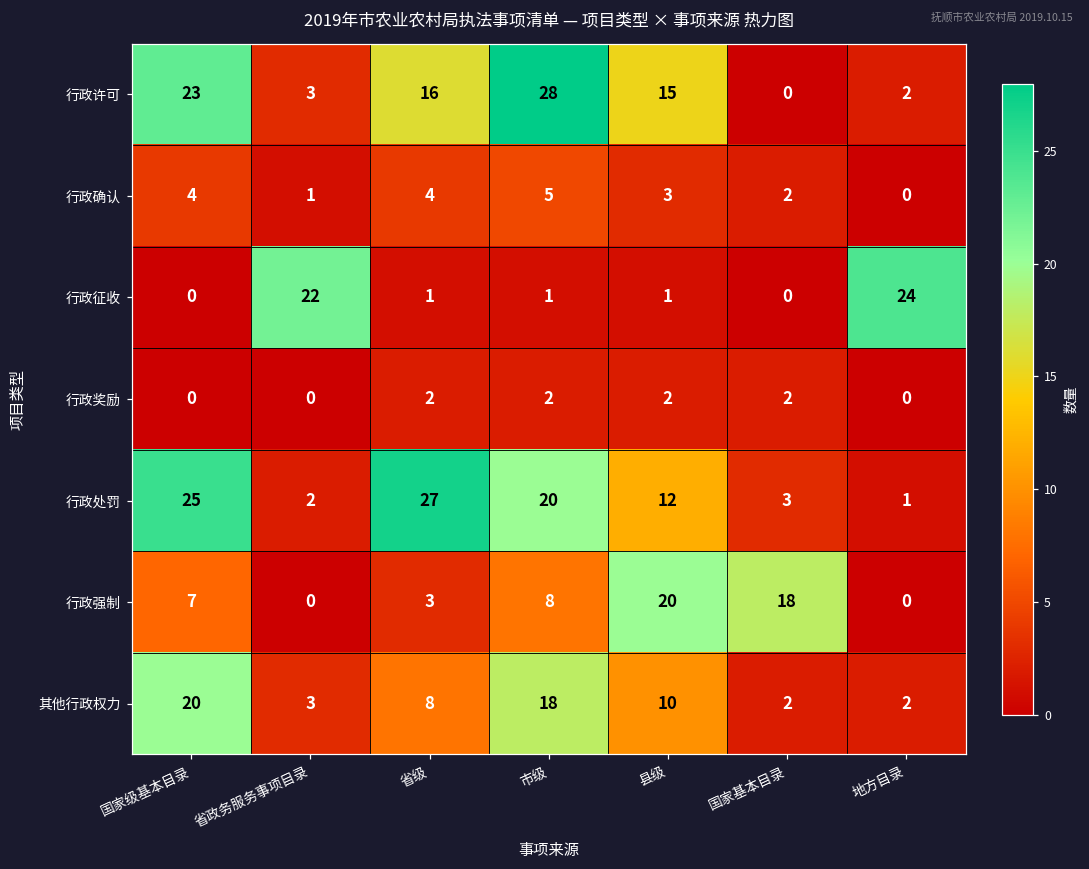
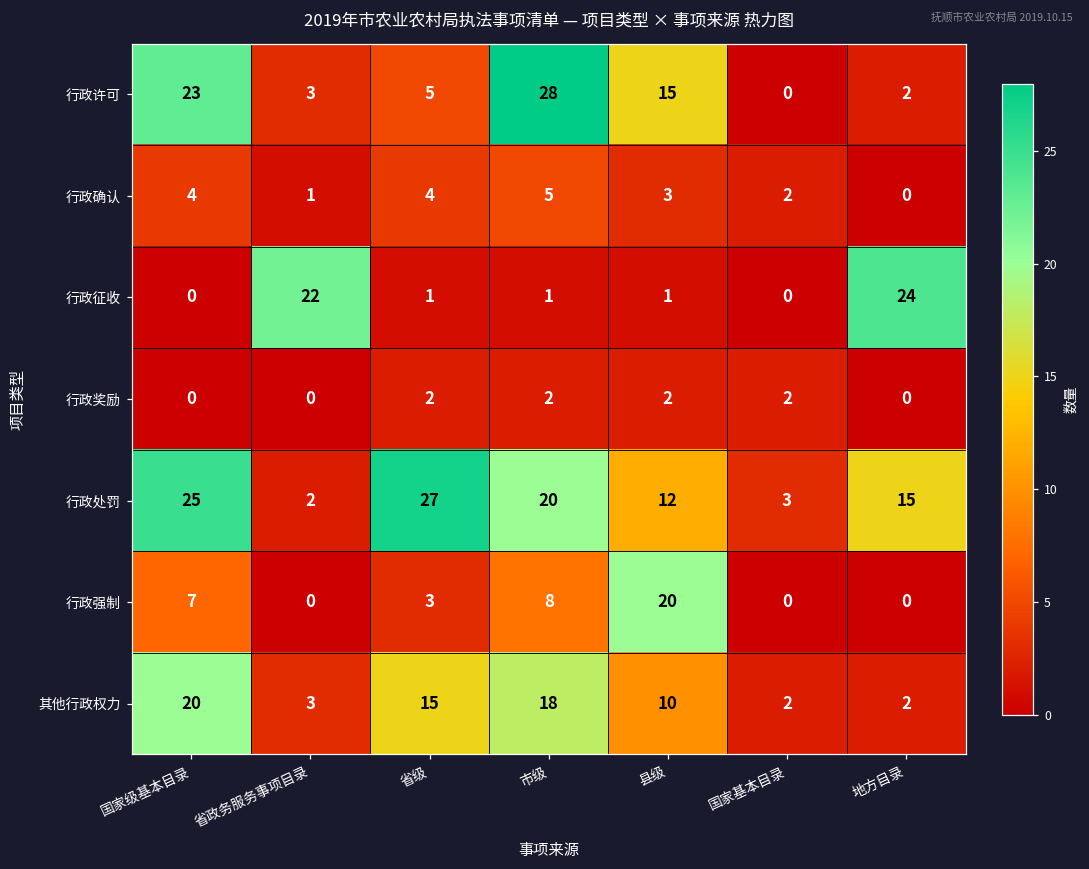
  {
    "行政许可": {
      "国家级基本目录": 23,
      "省政务服务事项目录": 3,
-     "省级": 16,
+     "省级": 5,
      "市级": 28,
      "县级": 15,
      "国家基本目录": 0,
      "地方目录": 2
    },
    "行政确认": {
      "国家级基本目录": 4,
      "省政务服务事项目录": 1,
      "省级": 4,
      "市级": 5,
      "县级": 3,
      "国家基本目录": 2,
      "地方目录": 0
    },
    "行政征收": {
      "国家级基本目录": 0,
      "省政务服务事项目录": 22,
      "省级": 1,
      "市级": 1,
      "县级": 1,
      "国家基本目录": 0,
      "地方目录": 24
    },
    "行政奖励": {
      "国家级基本目录": 0,
      "省政务服务事项目录": 0,
      "省级": 2,
      "市级": 2,
      "县级": 2,
      "国家基本目录": 2,
      "地方目录": 0
    },
    "行政处罚": {
      "国家级基本目录": 25,
      "省政务服务事项目录": 2,
      "省级": 27,
      "市级": 20,
      "县级": 12,
      "国家基本目录": 3,
-     "地方目录": 1
+     "地方目录": 15
    },
    "行政强制": {
      "国家级基本目录": 7,
      "省政务服务事项目录": 0,
      "省级": 3,
      "市级": 8,
      "县级": 20,
-     "国家基本目录": 18,
+     "国家基本目录": 0,
      "地方目录": 0
    },
    "其他行政权力": {
      "国家级基本目录": 20,
      "省政务服务事项目录": 3,
-     "省级": 8,
+     "省级": 15,
      "市级": 18,
      "县级": 10,
      "国家基本目录": 2,
      "地方目录": 2
    }
  }
